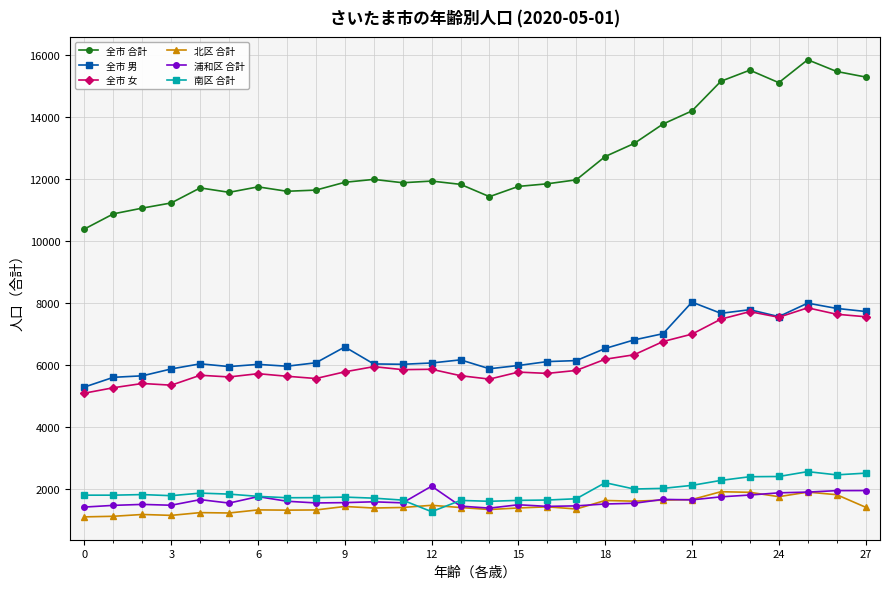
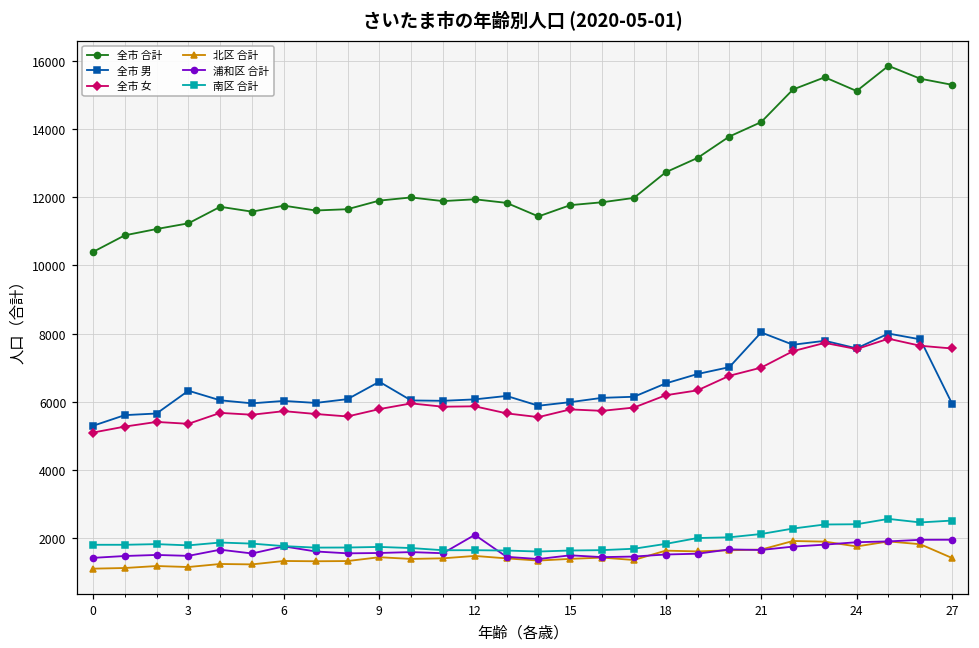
  {
    "全市 合計": {
      "0": 10400,
      "3": 11200,
      "6": 11800,
      "9": 11900,
      "12": 11900,
      "15": 11800,
      "18": 12700,
      "21": 14200,
      "24": 15100,
      "27": 15300
    },
    "全市 男": {
      "0": 5300,
-     "3": 5900,
+     "3": 6300,
      "6": 6000,
      "9": 6600,
      "12": 6100,
      "15": 6000,
      "18": 6500,
      "21": 8000,
-     "27": 7700
+     "27": 5900
    },
    "全市 女": {
      "0": 5100,
      "3": 5400,
      "6": 5700,
      "9": 5800,
      "12": 5900,
      "15": 5800,
      "18": 6200,
      "21": 7000,
      "27": 7600
    },
    "北区 合計": {
      "0": 1100,
      "3": 1200,
      "6": 1300,
      "9": 1400,
      "12": 1500,
      "15": 1400,
      "18": 1600,
      "24": 1800,
      "27": 1400
    },
    "浦和区 合計": {
      "0": 1400,
      "3": 1500,
      "9": 1600,
      "12": 2100,
      "15": 1500,
      "18": 1500,
      "24": 1900,
      "27": 2000
    },
    "南区 合計": {
      "0": 1800,
      "3": 1800,
      "9": 1700,
-     "12": 1300,
+     "12": 1600,
      "15": 1600,
-     "18": 2200,
+     "18": 1800,
      "21": 2100,
      "24": 2400,
      "27": 2500
    }
  }
